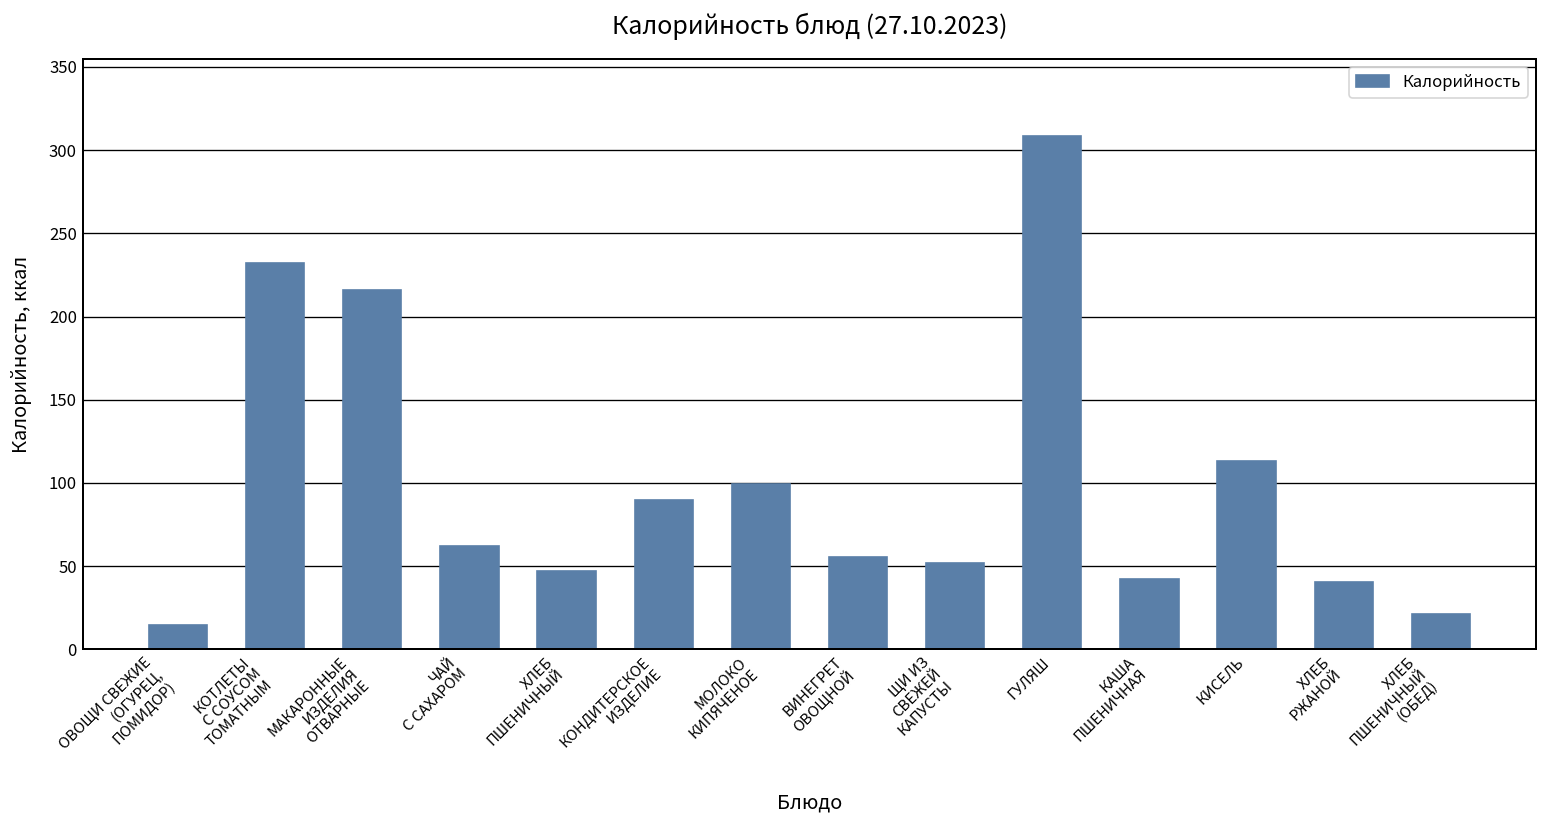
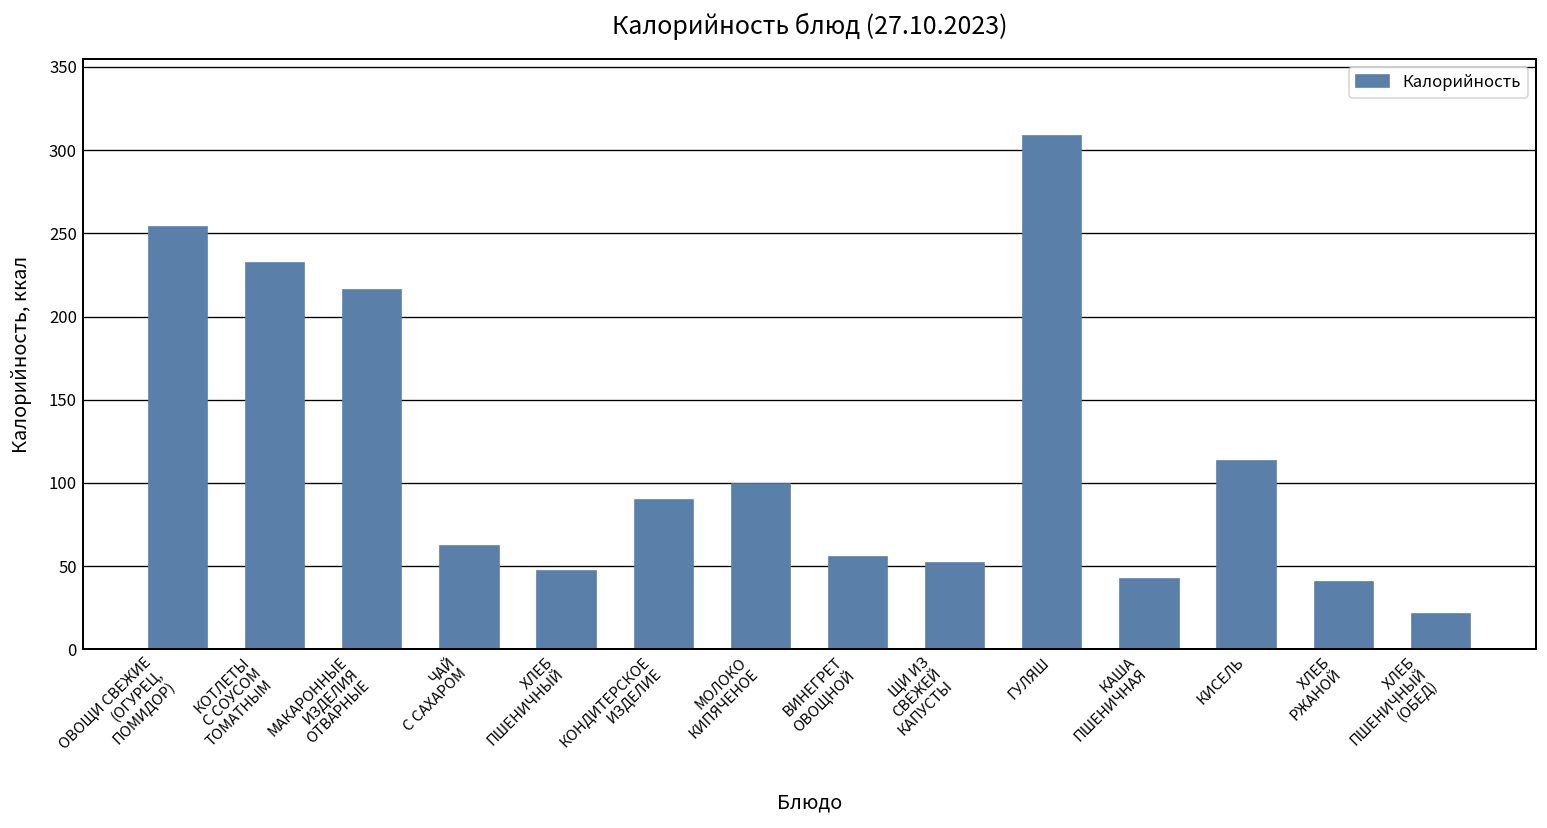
  {
-   "ОВОЩИ СВЕЖИЕ (ОГУРЕЦ, ПОМИДОР)": 14,
+   "ОВОЩИ СВЕЖИЕ (ОГУРЕЦ, ПОМИДОР)": 254,
    "КОТЛЕТЫ С СОУСОМ ТОМАТНЫМ": 232,
    "МАКАРОННЫЕ ИЗДЕЛИЯ ОТВАРНЫЕ": 216,
    "ЧАЙ С САХАРОМ": 62,
    "ХЛЕБ ПШЕНИЧНЫЙ": 47,
    "КОНДИТЕРСКОЕ ИЗДЕЛИЕ": 90,
    "МОЛОКО КИПЯЧЕНОЕ": 100,
    "ВИНЕГРЕТ ОВОЩНОЙ": 56,
    "ЩИ ИЗ СВЕЖЕЙ КАПУСТЫ": 52,
    "ГУЛЯШ": 309,
    "КАША ПШЕНИЧНАЯ": 42,
    "КИСЕЛЬ": 113,
    "ХЛЕБ РЖАНОЙ": 41,
    "ХЛЕБ ПШЕНИЧНЫЙ (ОБЕД)": 21
  }
